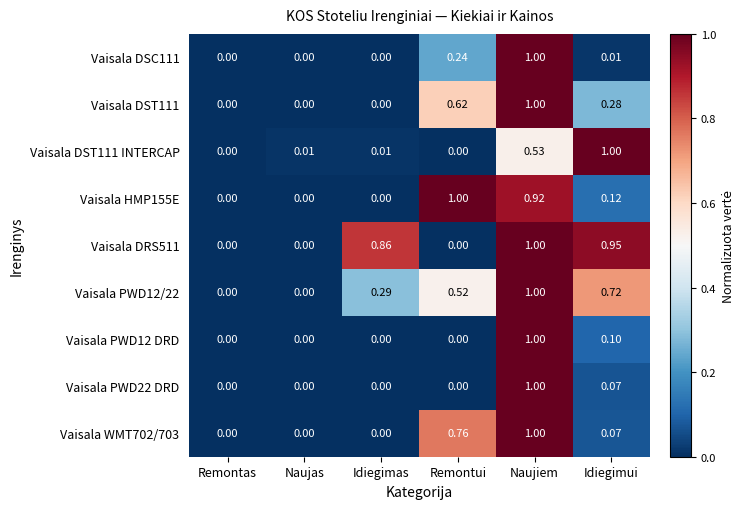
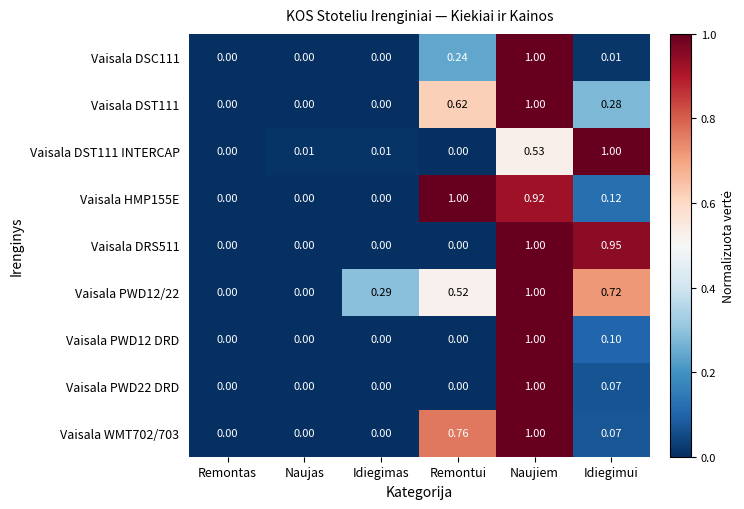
  {
    "Vaisala DSC111": {
      "Remontas": 0.00,
      "Naujas": 0.00,
      "Idiegimas": 0.00,
      "Remontui": 0.24,
      "Naujiem": 1.00,
      "Idiegimui": 0.01
    },
    "Vaisala DST111": {
      "Remontas": 0.00,
      "Naujas": 0.00,
      "Idiegimas": 0.00,
      "Remontui": 0.62,
      "Naujiem": 1.00,
      "Idiegimui": 0.28
    },
    "Vaisala DST111 INTERCAP": {
      "Remontas": 0.00,
      "Naujas": 0.01,
      "Idiegimas": 0.01,
      "Remontui": 0.00,
      "Naujiem": 0.53,
      "Idiegimui": 1.00
    },
    "Vaisala HMP155E": {
      "Remontas": 0.00,
      "Naujas": 0.00,
      "Idiegimas": 0.00,
      "Remontui": 1.00,
      "Naujiem": 0.92,
      "Idiegimui": 0.12
    },
    "Vaisala DRS511": {
      "Remontas": 0.00,
      "Naujas": 0.00,
-     "Idiegimas": 0.86,
+     "Idiegimas": 0.00,
      "Remontui": 0.00,
      "Naujiem": 1.00,
      "Idiegimui": 0.95
    },
    "Vaisala PWD12/22": {
      "Remontas": 0.00,
      "Naujas": 0.00,
      "Idiegimas": 0.29,
      "Remontui": 0.52,
      "Naujiem": 1.00,
      "Idiegimui": 0.72
    },
    "Vaisala PWD12 DRD": {
      "Remontas": 0.00,
      "Naujas": 0.00,
      "Idiegimas": 0.00,
      "Remontui": 0.00,
      "Naujiem": 1.00,
      "Idiegimui": 0.10
    },
    "Vaisala PWD22 DRD": {
      "Remontas": 0.00,
      "Naujas": 0.00,
      "Idiegimas": 0.00,
      "Remontui": 0.00,
      "Naujiem": 1.00,
      "Idiegimui": 0.07
    },
    "Vaisala WMT702/703": {
      "Remontas": 0.00,
      "Naujas": 0.00,
      "Idiegimas": 0.00,
      "Remontui": 0.76,
      "Naujiem": 1.00,
      "Idiegimui": 0.07
    }
  }
